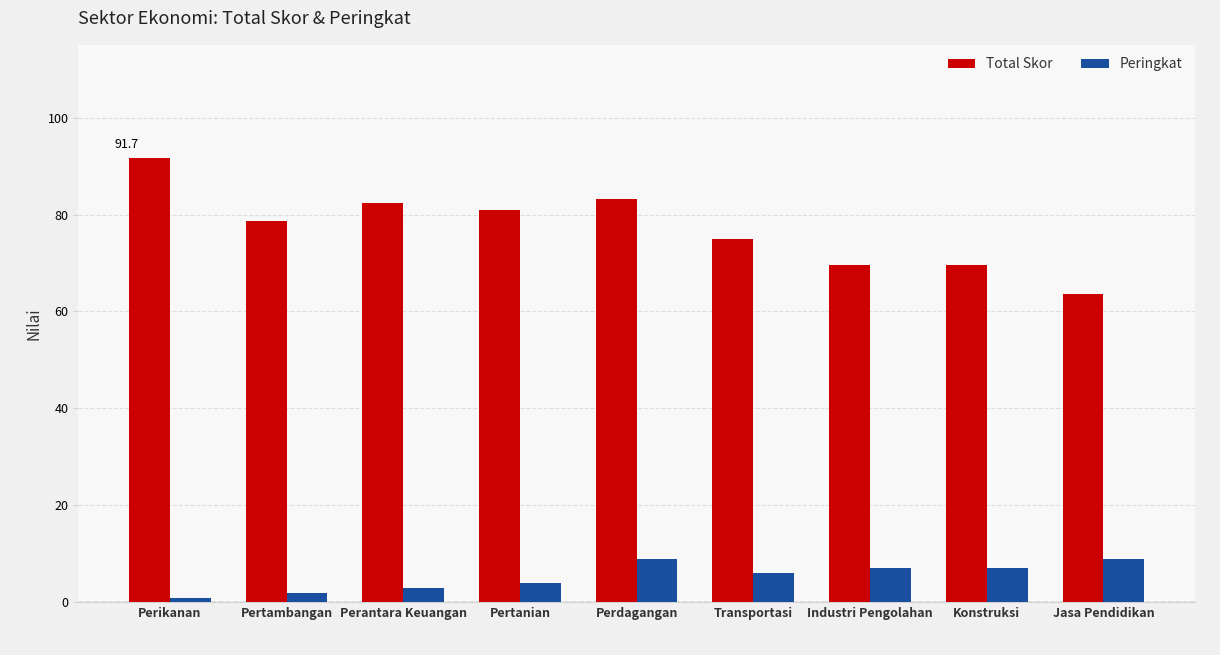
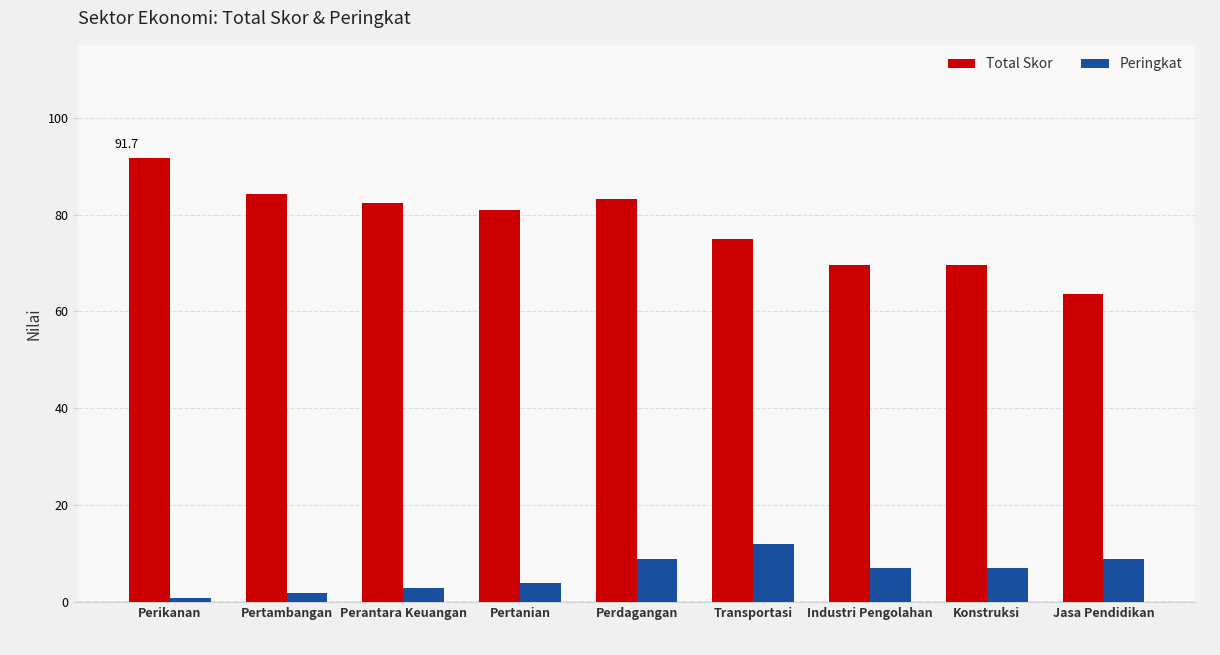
  {
    "Total Skor": {
-     "Pertambangan": 79,
+     "Pertambangan": 84,
      "Perantara Keuangan": 82,
      "Pertanian": 81,
      "Perdagangan": 83,
      "Transportasi": 75,
      "Industri Pengolahan": 70,
      "Konstruksi": 70,
      "Jasa Pendidikan": 64
    },
    "Peringkat": {
      "Perikanan": 1,
      "Pertambangan": 2,
      "Perantara Keuangan": 3,
      "Pertanian": 4,
      "Perdagangan": 9,
-     "Transportasi": 6,
+     "Transportasi": 12,
      "Industri Pengolahan": 7,
      "Konstruksi": 7,
      "Jasa Pendidikan": 9
    }
  }
